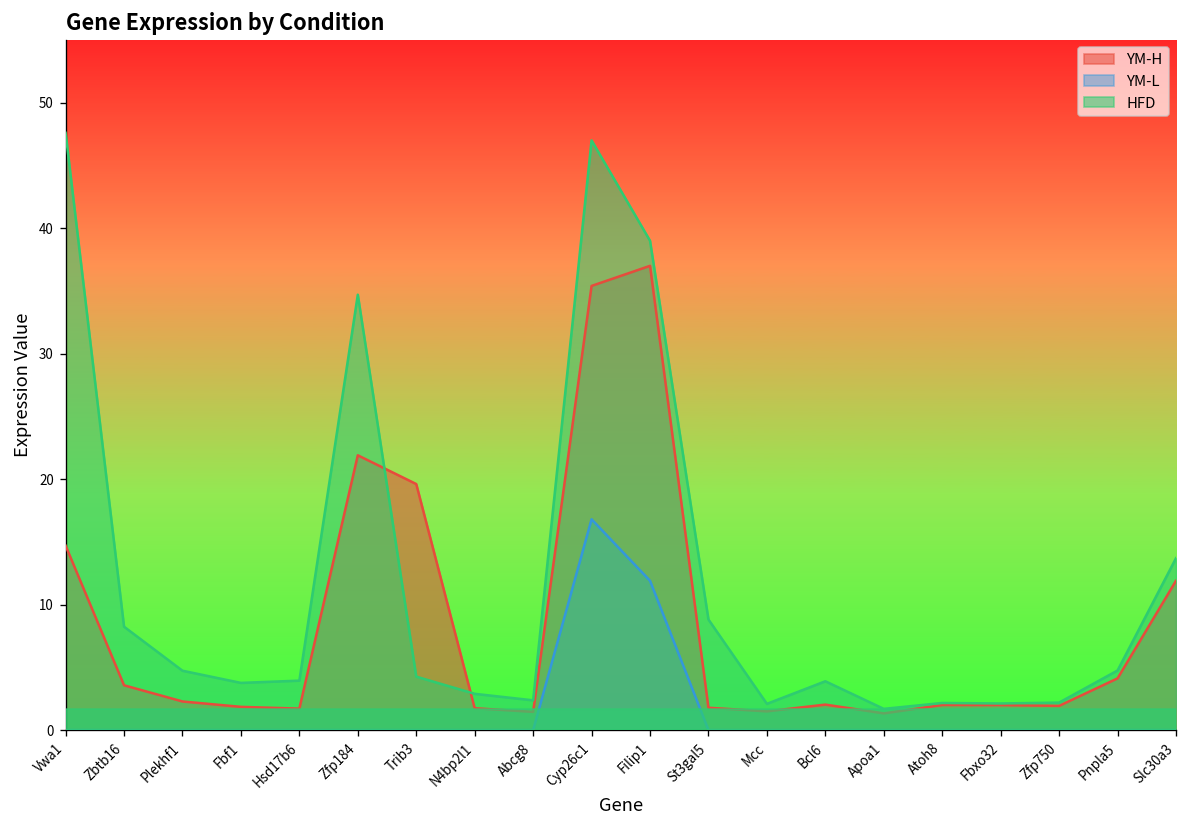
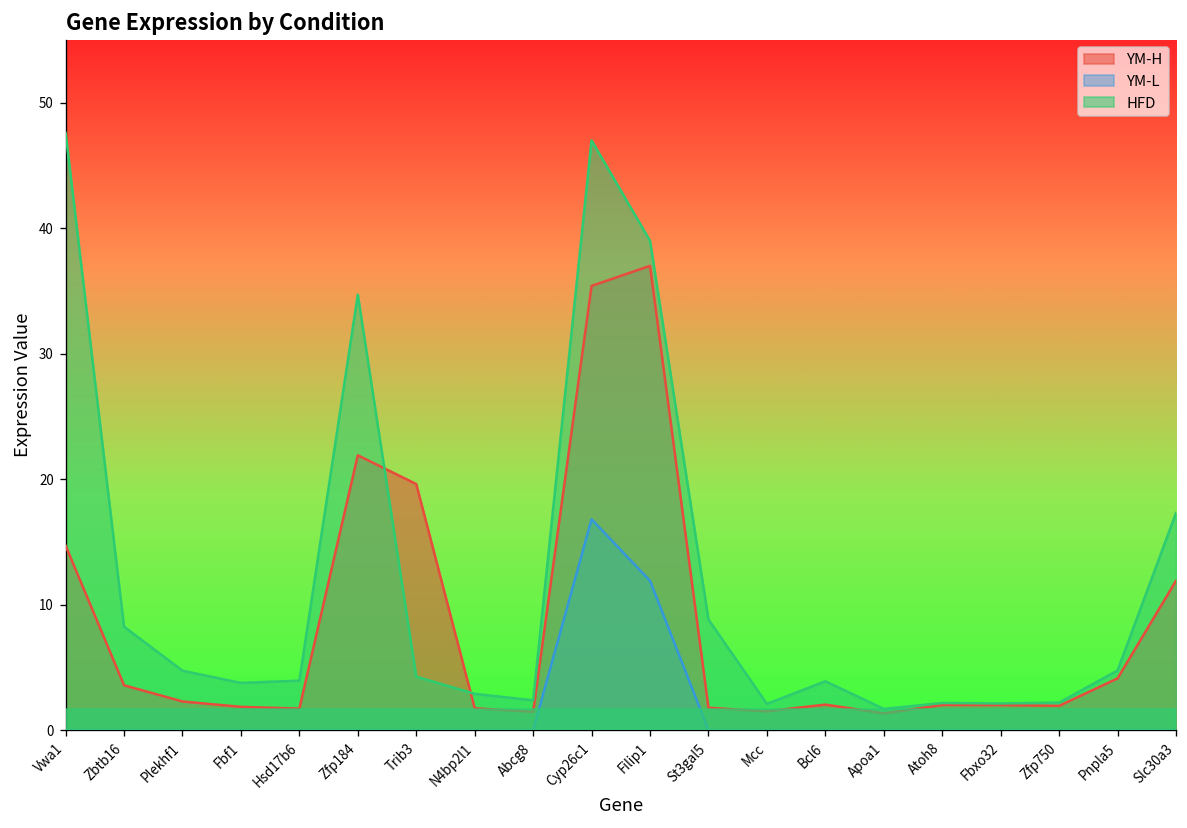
  {
    "YM-H": {
      "Vwa1": 14.7,
      "Zbtb16": 3.6,
      "Plekhf1": 2.3,
      "Fbf1": 1.9,
      "Hsd17b6": 1.7,
      "Zfp184": 21.9,
      "Trib3": 19.6,
      "N4bp2l1": 1.7,
      "Cyp26c1": 35.4,
      "Filip1": 37.0,
      "St3gal5": 1.8,
      "Bcl6": 2.0,
      "Zfp750": 1.9,
      "Pnpla5": 4.1,
      "Slc30a3": 11.9
    },
    "YM-L": {
      "Cyp26c1": 16.8,
      "Filip1": 11.9
    },
    "HFD": {
      "Vwa1": 47.6,
      "Zbtb16": 8.2,
      "Plekhf1": 4.7,
      "Fbf1": 3.8,
      "Hsd17b6": 3.9,
      "Zfp184": 34.7,
      "Trib3": 4.3,
      "N4bp2l1": 2.9,
      "Abcg8": 2.4,
      "Cyp26c1": 47.0,
      "Filip1": 39.0,
      "St3gal5": 8.8,
      "Mcc": 2.1,
      "Bcl6": 3.9,
      "Apoa1": 1.7,
      "Zfp750": 2.2,
      "Pnpla5": 4.8,
-     "Slc30a3": 13.7
+     "Slc30a3": 17.3
    }
  }
